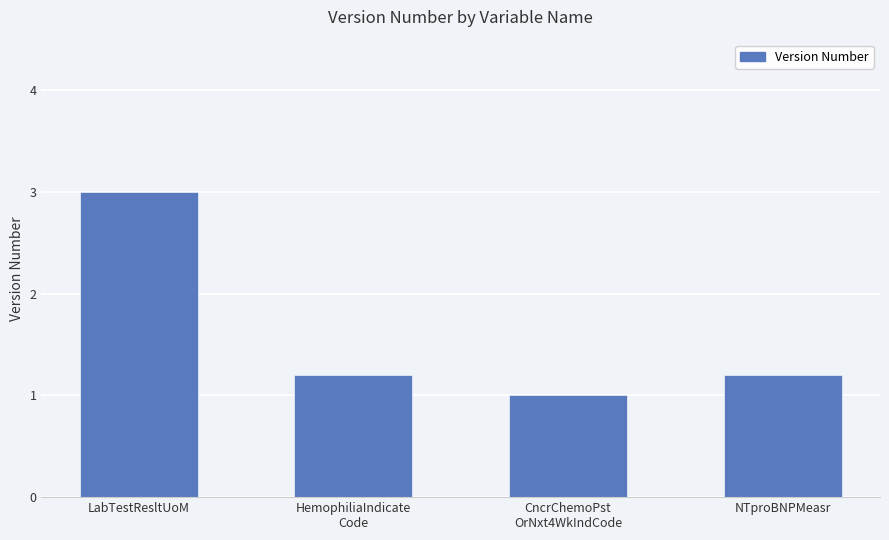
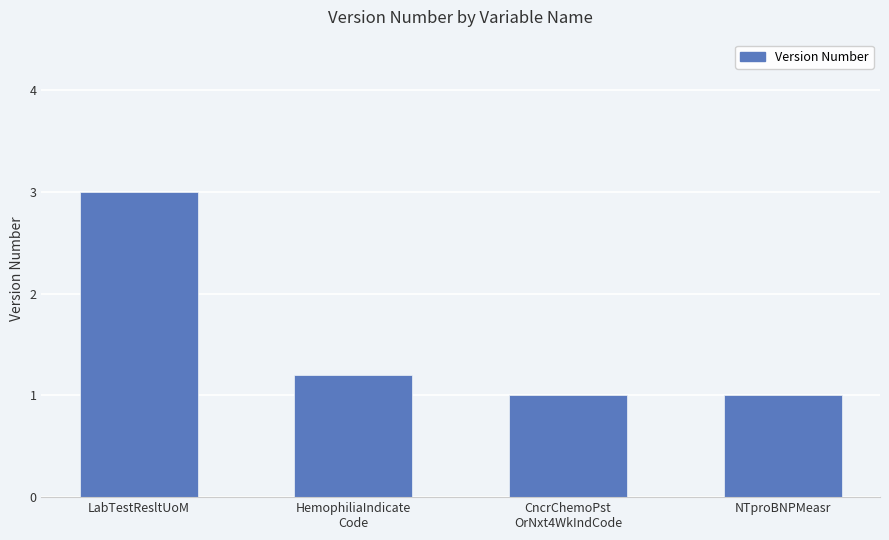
  {
    "LabTestResltUoM": 3.0,
    "HemophiliaIndicate Code": 1.2,
    "CncrChemoPst OrNxt4WkIndCode": 1.0,
-   "NTproBNPMeasr": 1.2
+   "NTproBNPMeasr": 1.0
  }
